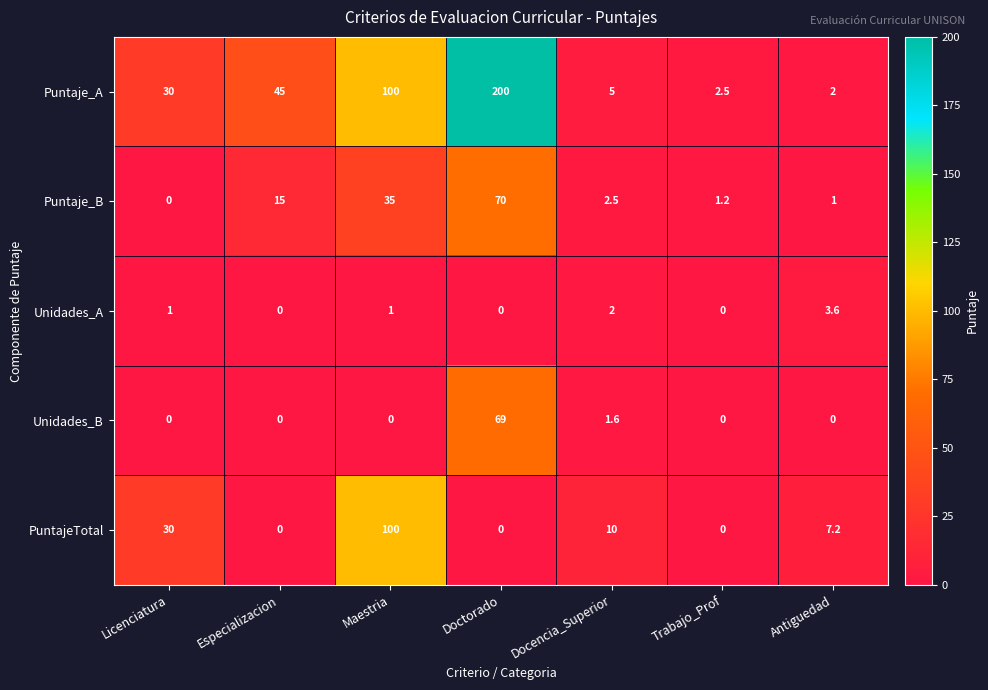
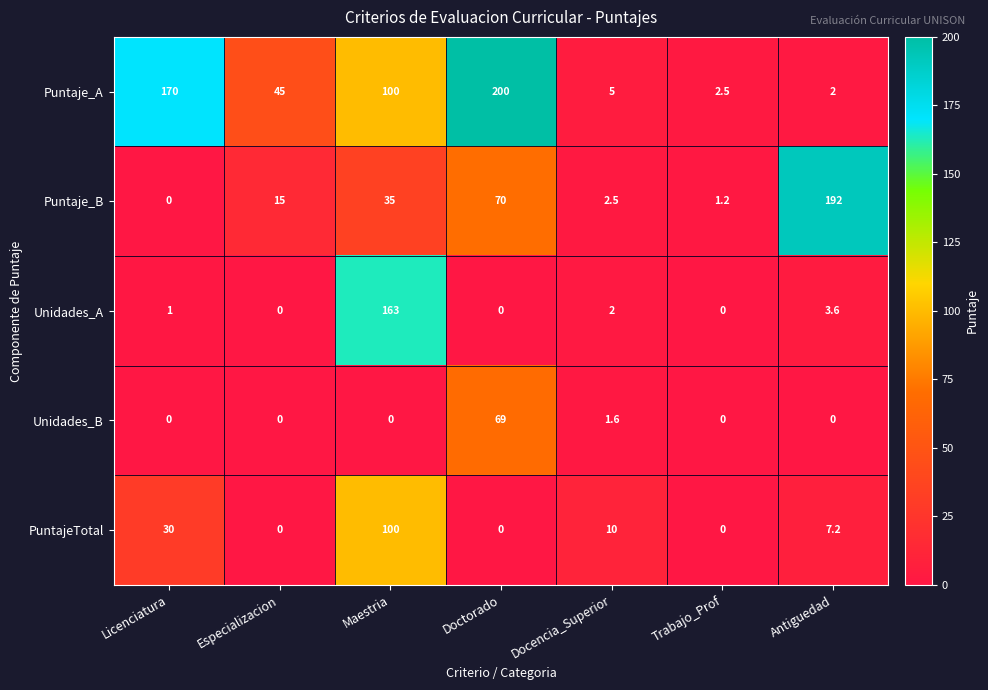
  {
    "Puntaje_A": {
-     "Licenciatura": 30,
+     "Licenciatura": 170,
      "Especializacion": 45,
      "Maestria": 100,
      "Doctorado": 200,
      "Docencia_Superior": 5,
      "Trabajo_Prof": 2.5,
      "Antiguedad": 2
    },
    "Puntaje_B": {
      "Licenciatura": 0,
      "Especializacion": 15,
      "Maestria": 35,
      "Doctorado": 70,
      "Docencia_Superior": 2.5,
      "Trabajo_Prof": 1.2,
-     "Antiguedad": 1
+     "Antiguedad": 192
    },
    "Unidades_A": {
      "Licenciatura": 1,
      "Especializacion": 0,
-     "Maestria": 1,
+     "Maestria": 163,
      "Doctorado": 0,
      "Docencia_Superior": 2,
      "Trabajo_Prof": 0,
      "Antiguedad": 3.6
    },
    "Unidades_B": {
      "Licenciatura": 0,
      "Especializacion": 0,
      "Maestria": 0,
      "Doctorado": 69,
      "Docencia_Superior": 1.6,
      "Trabajo_Prof": 0,
      "Antiguedad": 0
    },
    "PuntajeTotal": {
      "Licenciatura": 30,
      "Especializacion": 0,
      "Maestria": 100,
      "Doctorado": 0,
      "Docencia_Superior": 10,
      "Trabajo_Prof": 0,
      "Antiguedad": 7.2
    }
  }
